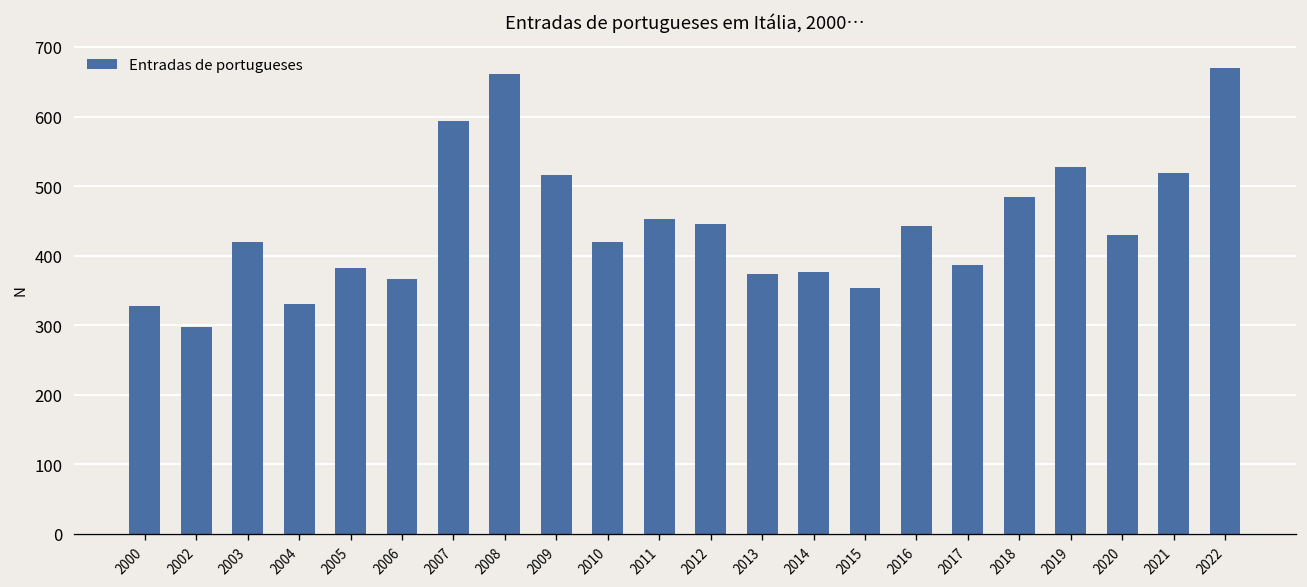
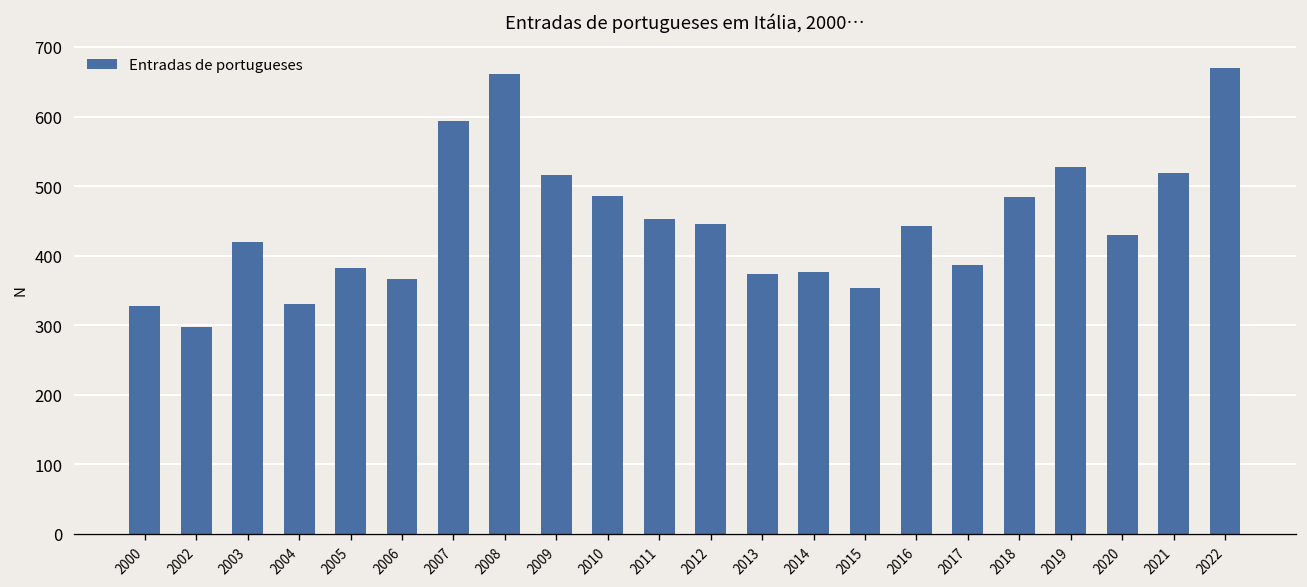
  {
    "2000": 330,
    "2002": 300,
    "2003": 420,
    "2004": 330,
    "2005": 380,
    "2006": 370,
    "2007": 590,
    "2008": 660,
    "2009": 520,
-   "2010": 420,
+   "2010": 490,
    "2011": 450,
    "2012": 450,
    "2013": 370,
    "2014": 380,
    "2015": 350,
    "2016": 440,
    "2017": 390,
    "2018": 480,
    "2019": 530,
    "2020": 430,
    "2021": 520,
    "2022": 670
  }
